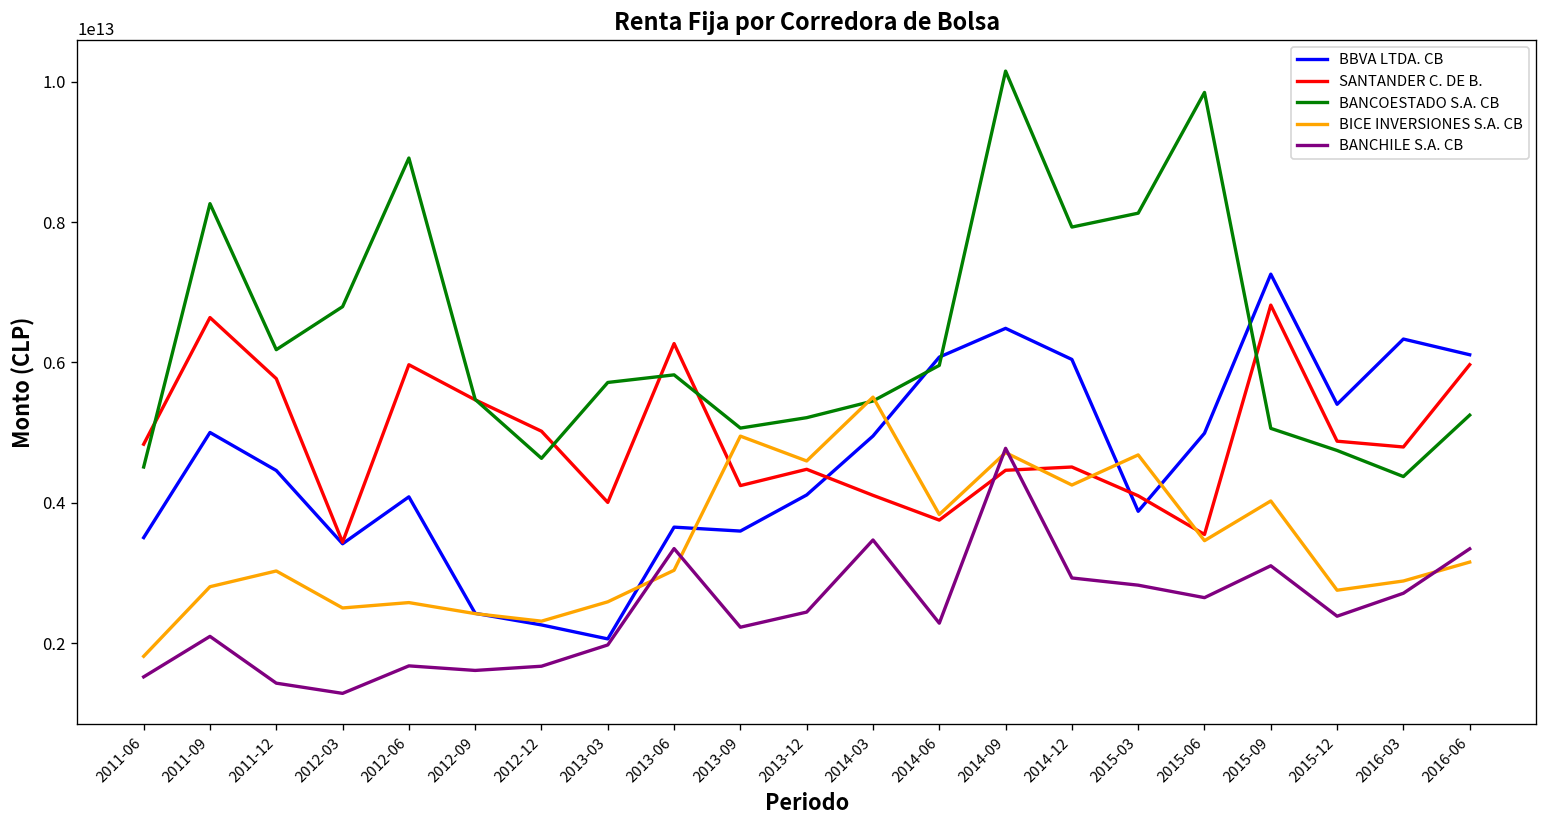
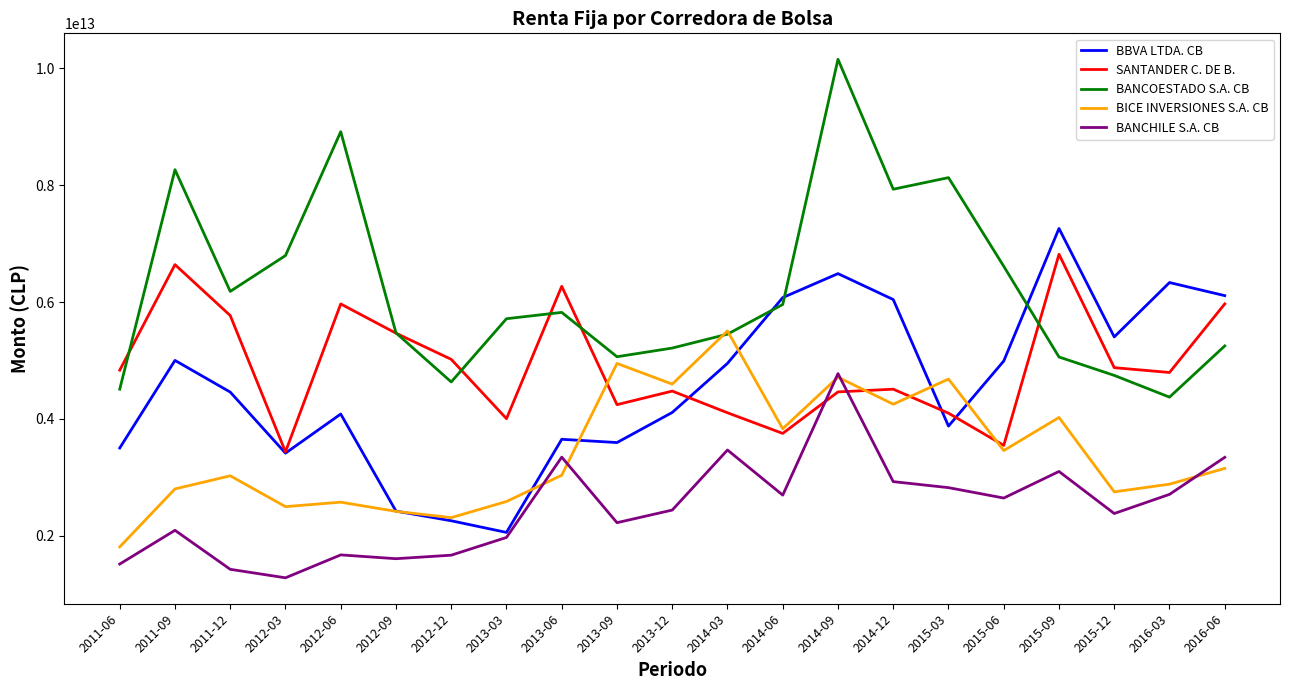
  {
    "BBVA LTDA. CB": {
      "2011-06": 3500000000000,
      "2011-09": 5000000000000,
      "2011-12": 4500000000000,
      "2012-06": 4100000000000,
      "2012-12": 2300000000000,
      "2013-03": 2100000000000,
      "2013-06": 3700000000000,
      "2013-09": 3600000000000,
      "2013-12": 4100000000000,
      "2014-03": 5000000000000,
      "2014-06": 6100000000000,
      "2014-09": 6500000000000,
      "2014-12": 6000000000000,
      "2015-03": 3900000000000,
      "2015-06": 5000000000000,
      "2015-09": 7300000000000,
      "2015-12": 5400000000000,
      "2016-03": 6300000000000,
      "2016-06": 6100000000000
    },
    "SANTANDER C. DE B.": {
      "2011-06": 4800000000000,
      "2011-09": 6600000000000,
      "2011-12": 5800000000000,
      "2012-06": 6000000000000,
      "2012-12": 5000000000000,
      "2013-03": 4000000000000,
      "2013-06": 6300000000000,
      "2013-09": 4200000000000,
      "2013-12": 4500000000000,
      "2014-03": 4100000000000,
      "2014-06": 3800000000000,
      "2014-09": 4500000000000,
      "2014-12": 4500000000000,
      "2015-03": 4100000000000,
      "2015-06": 3500000000000,
      "2015-09": 6800000000000,
      "2015-12": 4900000000000,
      "2016-03": 4800000000000,
      "2016-06": 6000000000000
    },
    "BANCOESTADO S.A. CB": {
      "2011-06": 4500000000000,
      "2011-09": 8300000000000,
      "2011-12": 6200000000000,
      "2012-03": 6800000000000,
      "2012-06": 8900000000000,
      "2012-12": 4600000000000,
      "2013-03": 5700000000000,
      "2013-06": 5800000000000,
      "2013-09": 5100000000000,
      "2013-12": 5200000000000,
      "2014-03": 5500000000000,
      "2014-06": 6000000000000,
      "2014-09": 10200000000000,
      "2014-12": 7900000000000,
      "2015-03": 8100000000000,
-     "2015-06": 9800000000000,
+     "2015-06": 6600000000000,
      "2015-09": 5100000000000,
      "2015-12": 4700000000000,
      "2016-03": 4400000000000,
      "2016-06": 5200000000000
    },
    "BICE INVERSIONES S.A. CB": {
      "2011-06": 1800000000000,
      "2011-09": 2800000000000,
      "2011-12": 3000000000000,
      "2012-03": 2500000000000,
      "2012-06": 2600000000000,
      "2012-12": 2300000000000,
      "2013-03": 2600000000000,
      "2013-06": 3000000000000,
      "2013-09": 5000000000000,
      "2013-12": 4600000000000,
      "2014-03": 5500000000000,
      "2014-06": 3800000000000,
      "2014-09": 4700000000000,
      "2014-12": 4300000000000,
      "2015-03": 4700000000000,
      "2015-06": 3500000000000,
      "2015-09": 4000000000000,
      "2015-12": 2800000000000,
      "2016-03": 2900000000000,
      "2016-06": 3200000000000
    },
    "BANCHILE S.A. CB": {
      "2011-06": 1500000000000,
      "2011-09": 2100000000000,
      "2011-12": 1400000000000,
      "2012-03": 1300000000000,
      "2012-06": 1700000000000,
      "2012-09": 1600000000000,
      "2012-12": 1700000000000,
      "2013-03": 2000000000000,
      "2013-06": 3300000000000,
      "2013-09": 2200000000000,
      "2013-12": 2400000000000,
      "2014-03": 3500000000000,
-     "2014-06": 2300000000000,
+     "2014-06": 2700000000000,
      "2014-09": 4800000000000,
      "2014-12": 2900000000000,
      "2015-03": 2800000000000,
      "2015-06": 2600000000000,
      "2015-09": 3100000000000,
      "2015-12": 2400000000000,
      "2016-03": 2700000000000,
      "2016-06": 3300000000000
    }
  }
